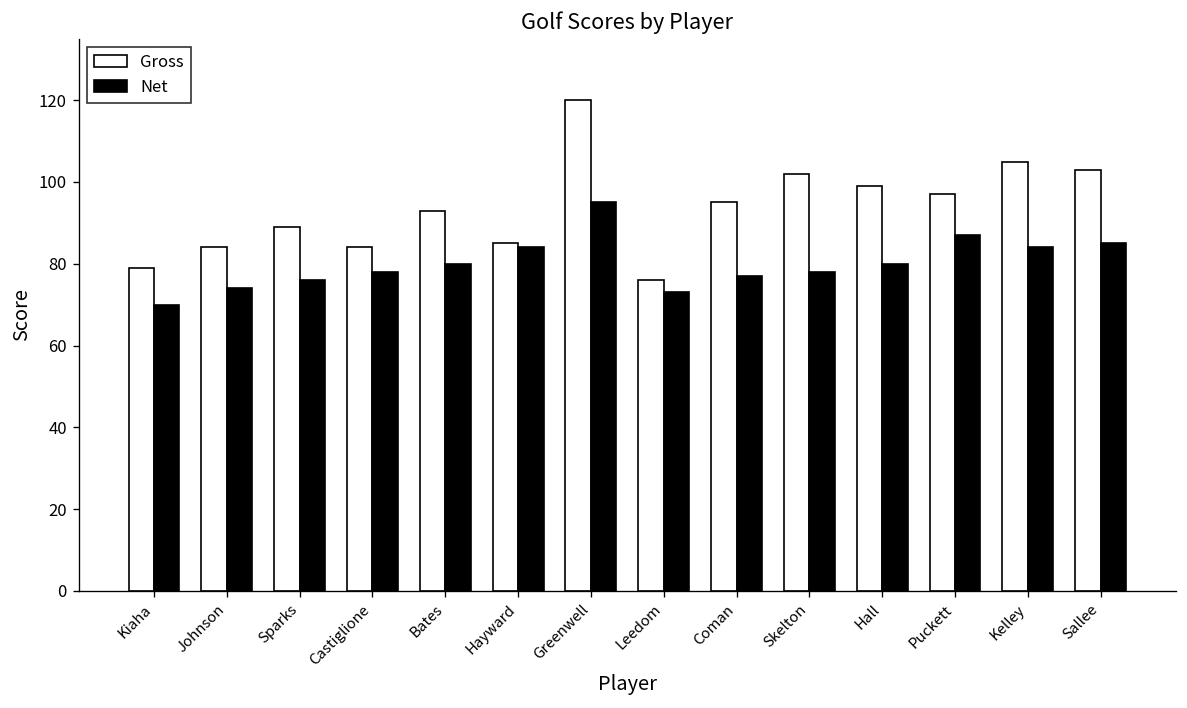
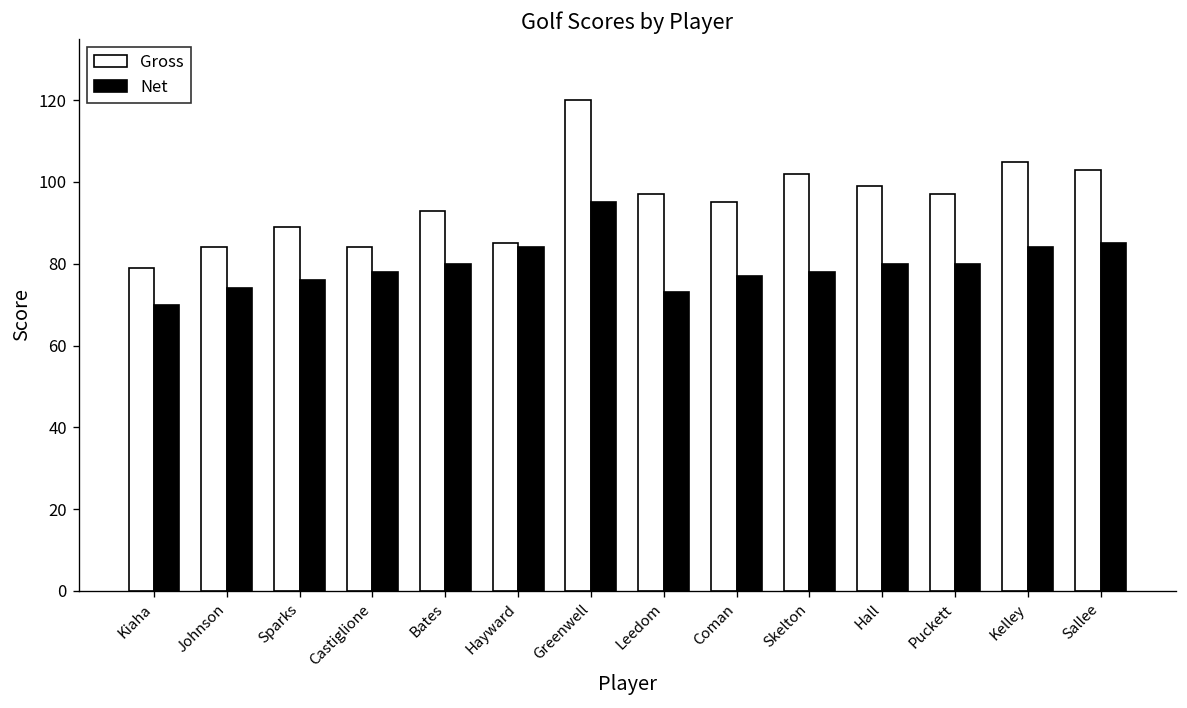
  {
    "Gross": {
      "Kiaha": 79,
      "Johnson": 84,
      "Sparks": 89,
      "Castiglione": 84,
      "Bates": 93,
      "Hayward": 85,
      "Greenwell": 120,
-     "Leedom": 76,
+     "Leedom": 97,
      "Coman": 95,
      "Skelton": 102,
      "Hall": 99,
      "Puckett": 97,
      "Kelley": 105,
      "Sallee": 103
    },
    "Net": {
      "Kiaha": 70,
      "Johnson": 74,
      "Sparks": 76,
      "Castiglione": 78,
      "Bates": 80,
      "Hayward": 84,
      "Greenwell": 95,
      "Leedom": 73,
      "Coman": 77,
      "Skelton": 78,
      "Hall": 80,
-     "Puckett": 87,
+     "Puckett": 80,
      "Kelley": 84,
      "Sallee": 85
    }
  }
